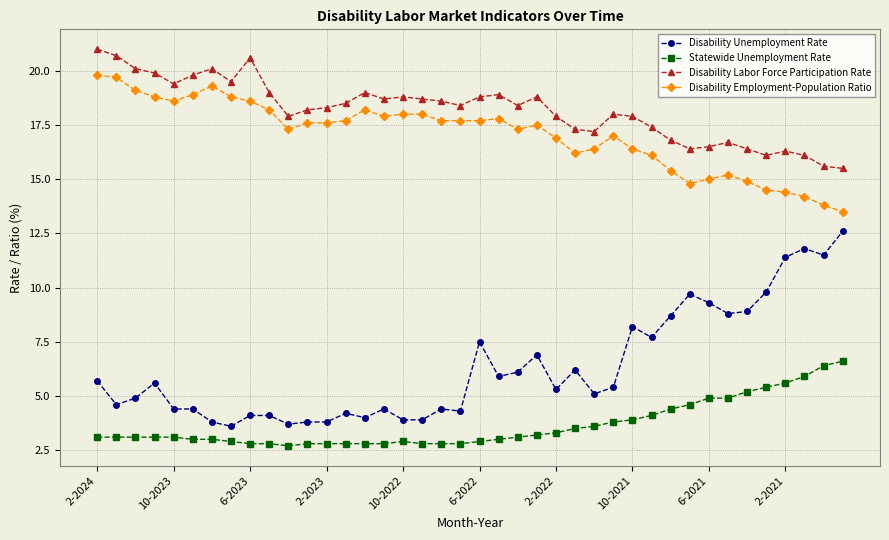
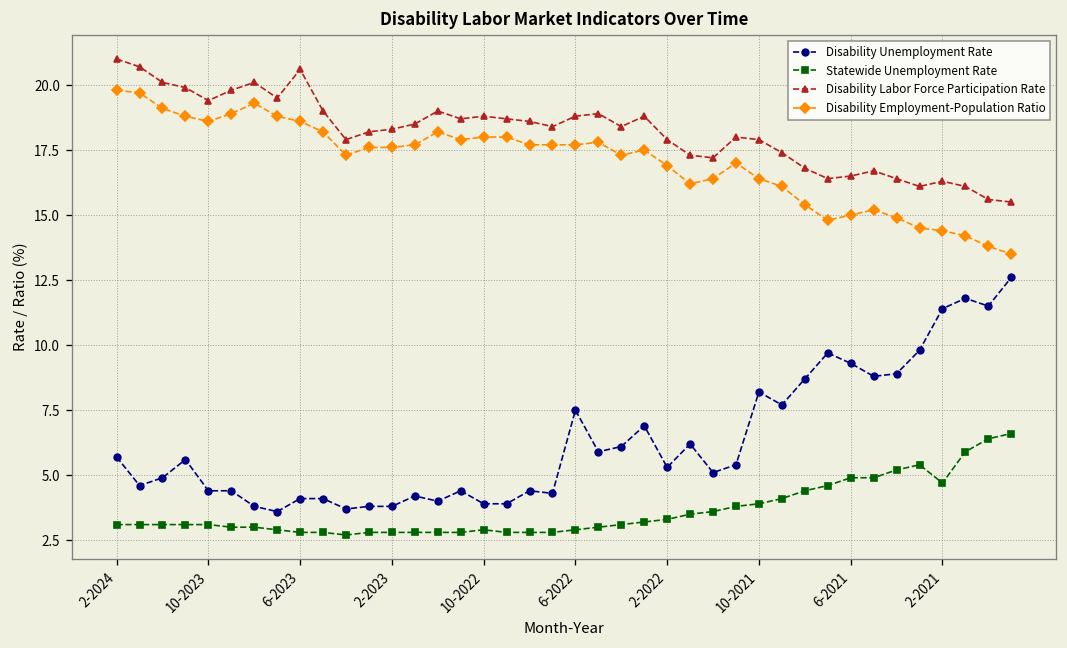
  {
    "Disability Unemployment Rate": {
      "2-2024": 5.7,
      "10-2023": 4.4,
      "6-2023": 4.1,
      "2-2023": 3.8,
      "10-2022": 3.9,
      "6-2022": 7.5,
      "2-2022": 5.3,
      "10-2021": 8.2,
      "6-2021": 9.3,
      "2-2021": 11.4
    },
    "Statewide Unemployment Rate": {
      "2-2024": 3.1,
      "10-2023": 3.1,
      "6-2023": 2.8,
      "2-2023": 2.8,
      "10-2022": 2.9,
      "6-2022": 2.9,
      "2-2022": 3.3,
      "10-2021": 3.9,
      "6-2021": 4.9,
-     "2-2021": 5.6
+     "2-2021": 4.7
    },
    "Disability Labor Force Participation Rate": {
      "2-2024": 21.0,
      "10-2023": 19.4,
      "6-2023": 20.6,
      "2-2023": 18.3,
      "10-2022": 18.8,
      "6-2022": 18.8,
      "2-2022": 17.9,
      "10-2021": 17.9,
      "6-2021": 16.5,
      "2-2021": 16.3
    },
    "Disability Employment-Population Ratio": {
      "2-2024": 19.8,
      "10-2023": 18.6,
      "6-2023": 18.6,
      "2-2023": 17.6,
      "10-2022": 18.0,
      "6-2022": 17.7,
      "2-2022": 16.9,
      "10-2021": 16.4,
      "6-2021": 15.0,
      "2-2021": 14.4
    }
  }
